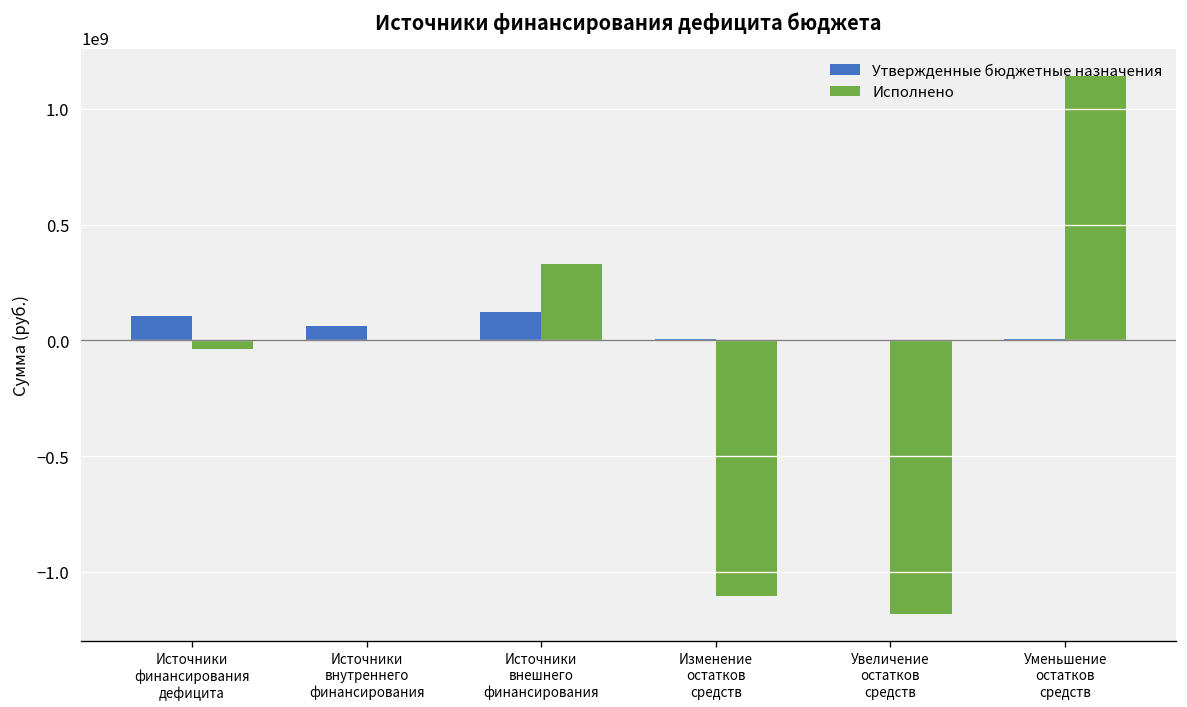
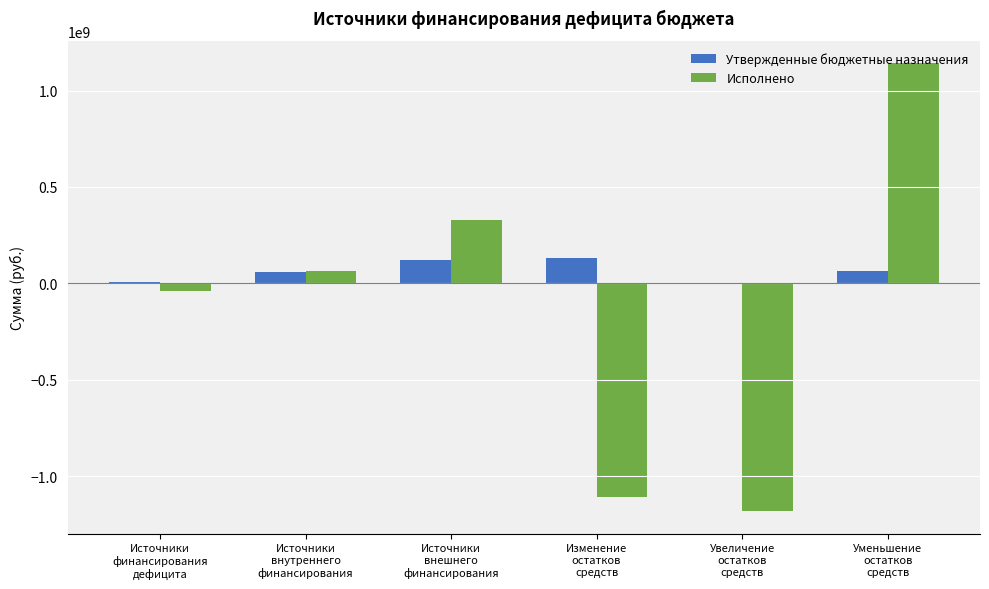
  {
    "Утвержденные бюджетные назначения": {
-     "Источники финансирования дефицита": 100000000,
+     "Источники финансирования дефицита": 10000000,
      "Источники внутреннего финансирования": 60000000,
      "Источники внешнего финансирования": 120000000,
-     "Изменение остатков средств": 10000000,
+     "Изменение остатков средств": 130000000,
      "Увеличение остатков средств": 0,
-     "Уменьшение остатков средств": 10000000
+     "Уменьшение остатков средств": 70000000
    },
    "Исполнено": {
      "Источники финансирования дефицита": -40000000,
-     "Источники внутреннего финансирования": 0,
+     "Источники внутреннего финансирования": 70000000,
      "Источники внешнего финансирования": 330000000,
      "Изменение остатков средств": -1110000000,
      "Увеличение остатков средств": -1180000000,
      "Уменьшение остатков средств": 1140000000
    }
  }
